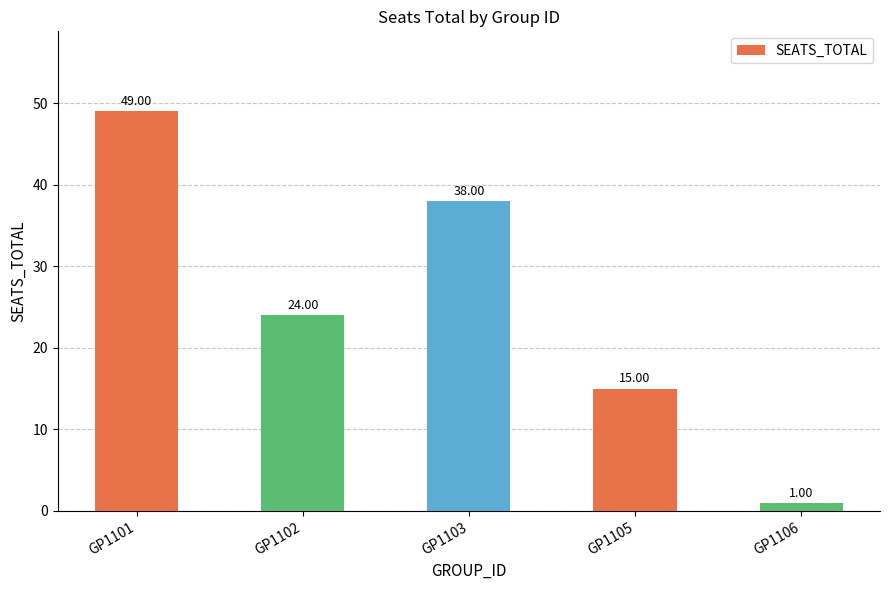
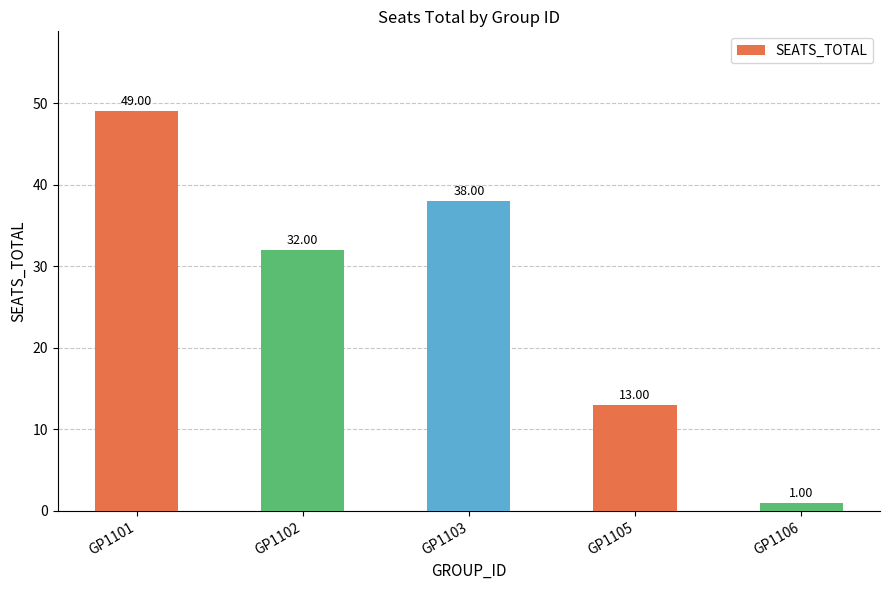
  {
    "GP1101": 49.00,
-   "GP1102": 24.00,
+   "GP1102": 32.00,
    "GP1103": 38.00,
-   "GP1105": 15.00,
+   "GP1105": 13.00,
    "GP1106": 1.00
  }
